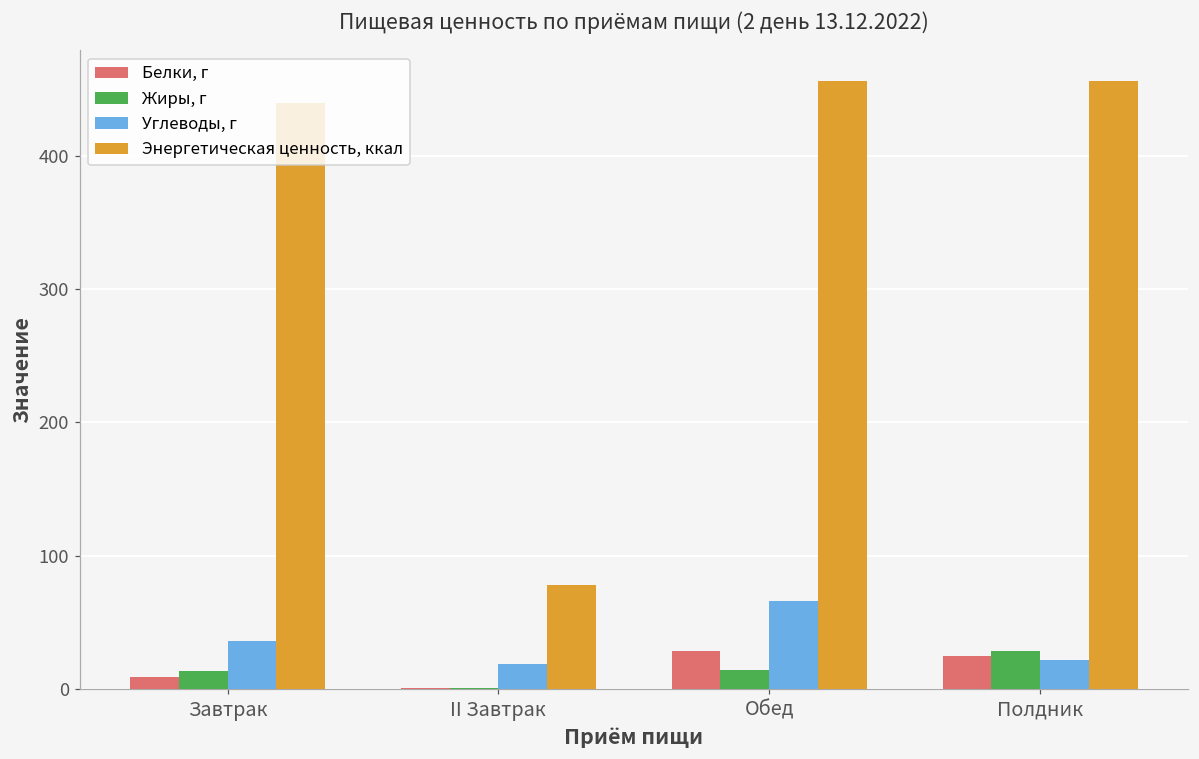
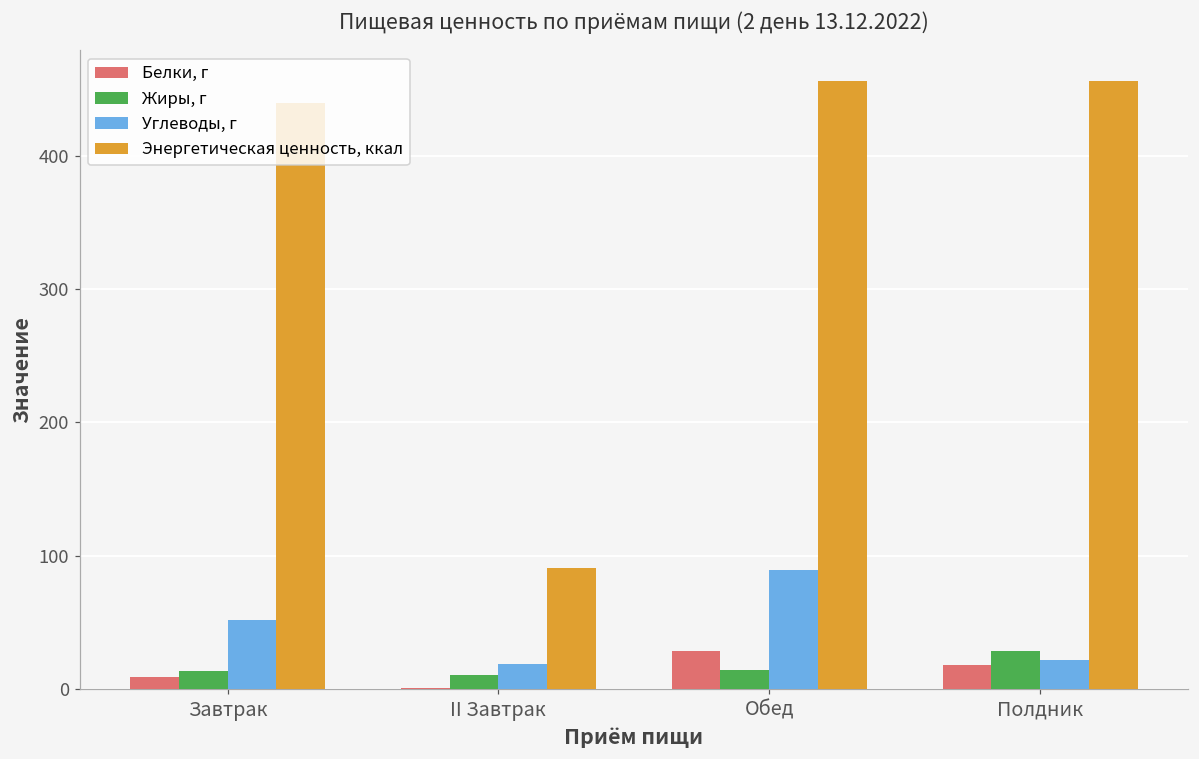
  {
    "Белки, г": {
      "Завтрак": 9,
      "Обед": 29,
-     "Полдник": 25
+     "Полдник": 18
    },
    "Жиры, г": {
      "Завтрак": 13,
-     "II Завтрак": 1,
+     "II Завтрак": 10,
      "Обед": 15,
      "Полдник": 29
    },
    "Углеводы, г": {
-     "Завтрак": 36,
+     "Завтрак": 52,
      "II Завтрак": 19,
-     "Обед": 66,
+     "Обед": 89,
      "Полдник": 22
    },
    "Энергетическая ценность, ккал": {
-     "II Завтрак": 78,
+     "II Завтрак": 91,
      "Обед": 456,
      "Полдник": 456
    }
  }
